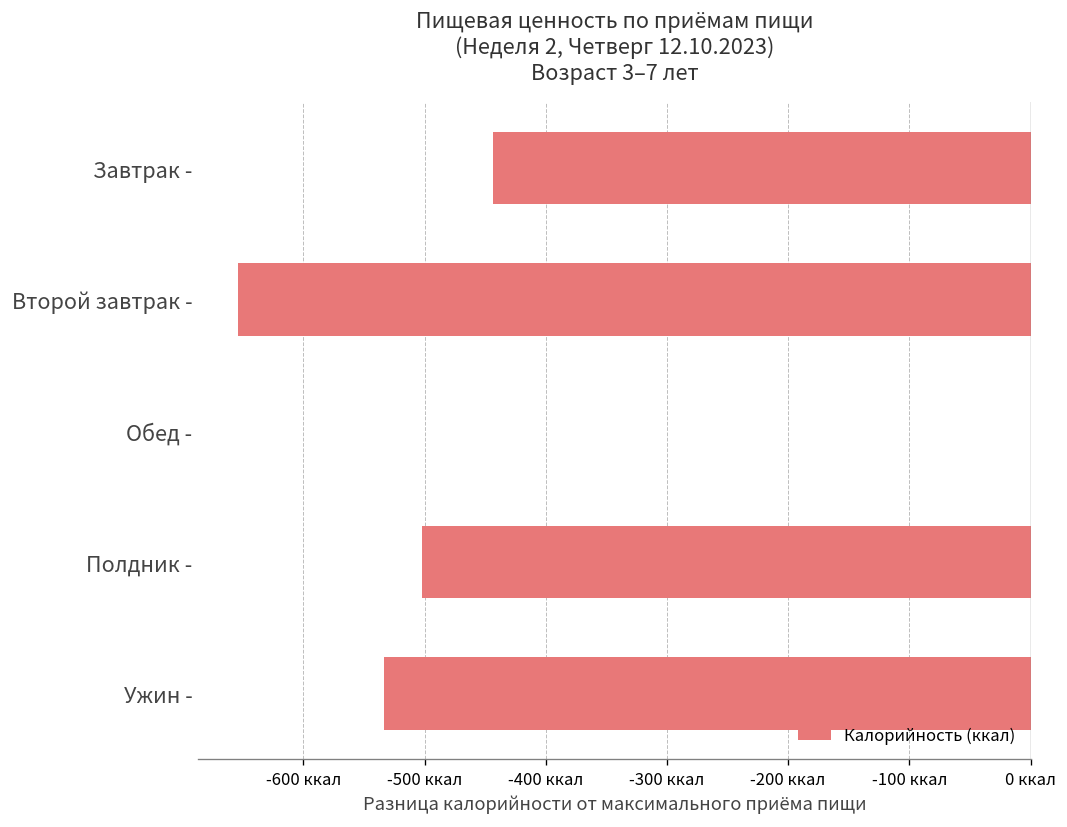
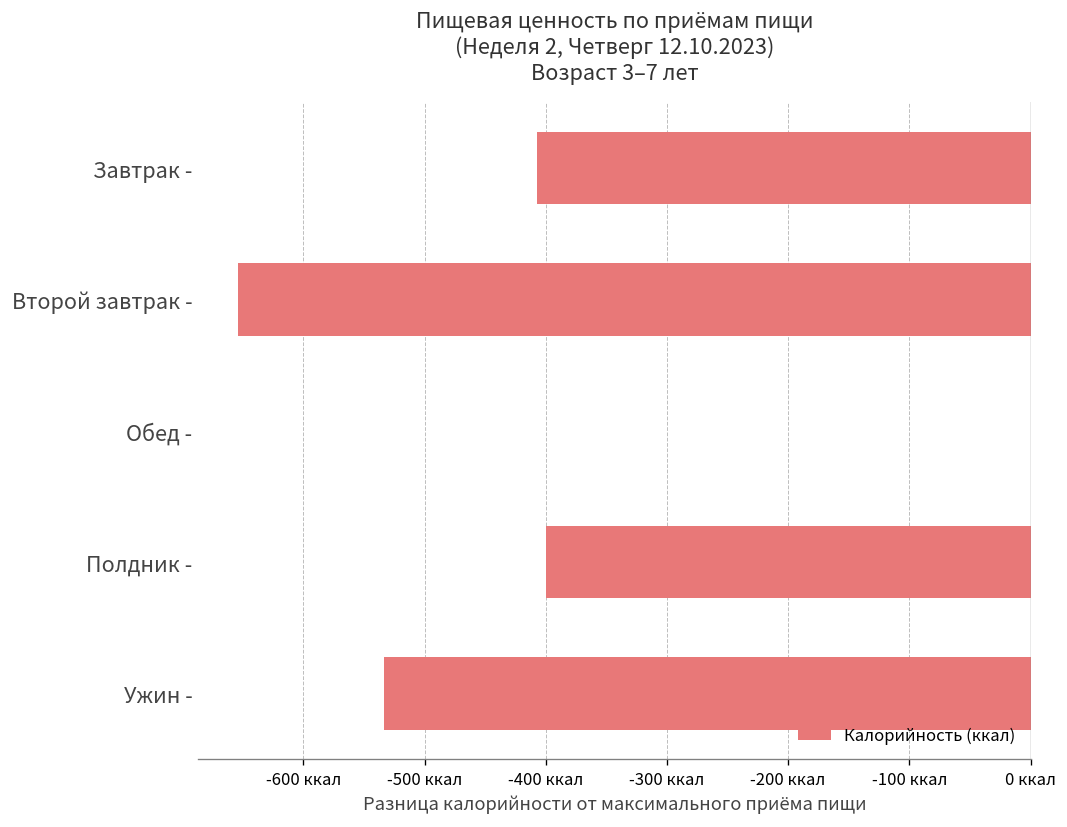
  {
-   "Завтрак -": "-444 ккал",
+   "Завтрак -": "-408 ккал",
    "Второй завтрак -": "-654 ккал",
    "Обед -": "0 ккал",
-   "Полдник -": "-502 ккал",
+   "Полдник -": "-400 ккал",
    "Ужин -": "-534 ккал"
  }
